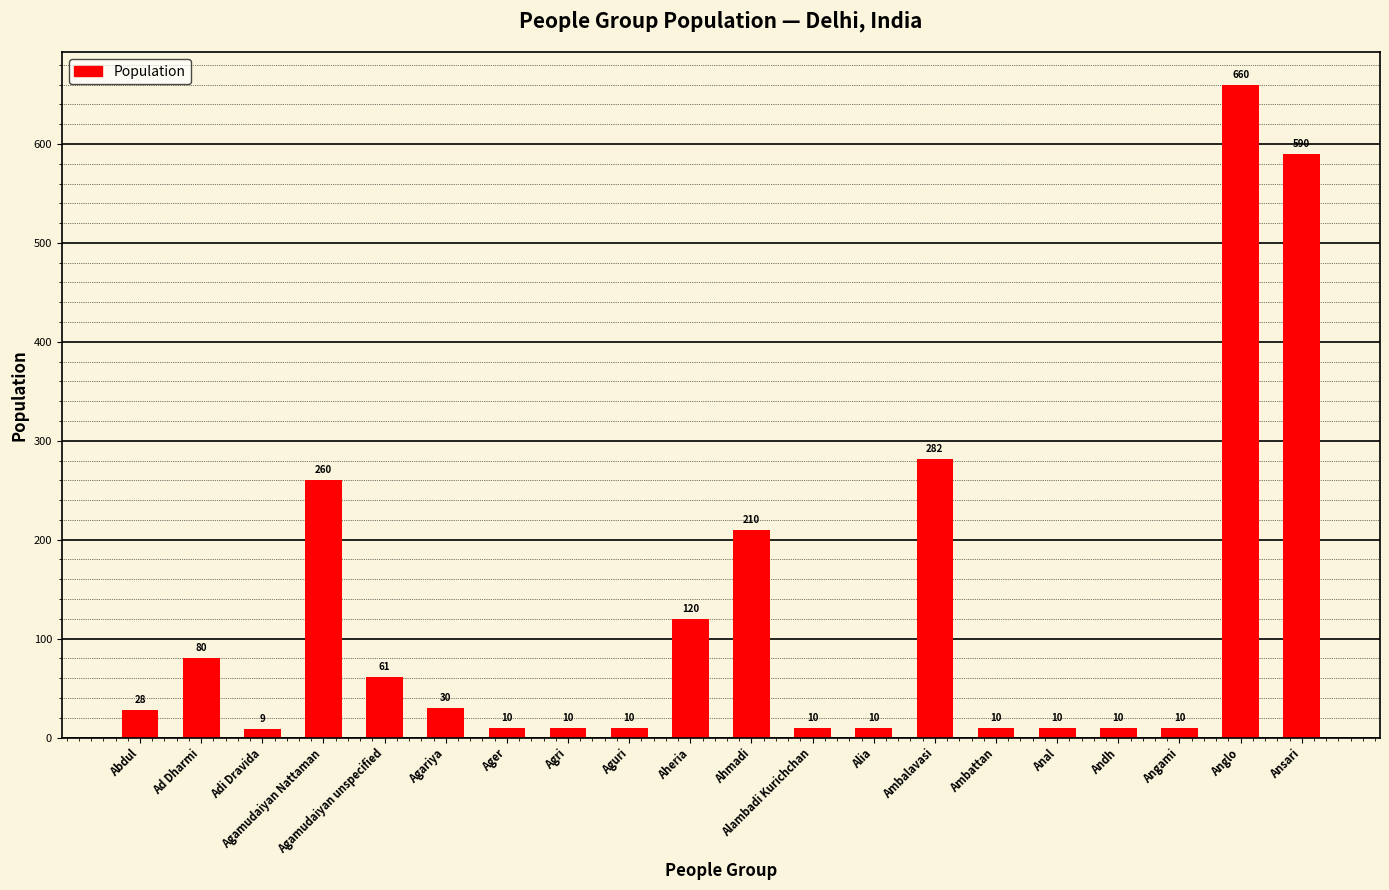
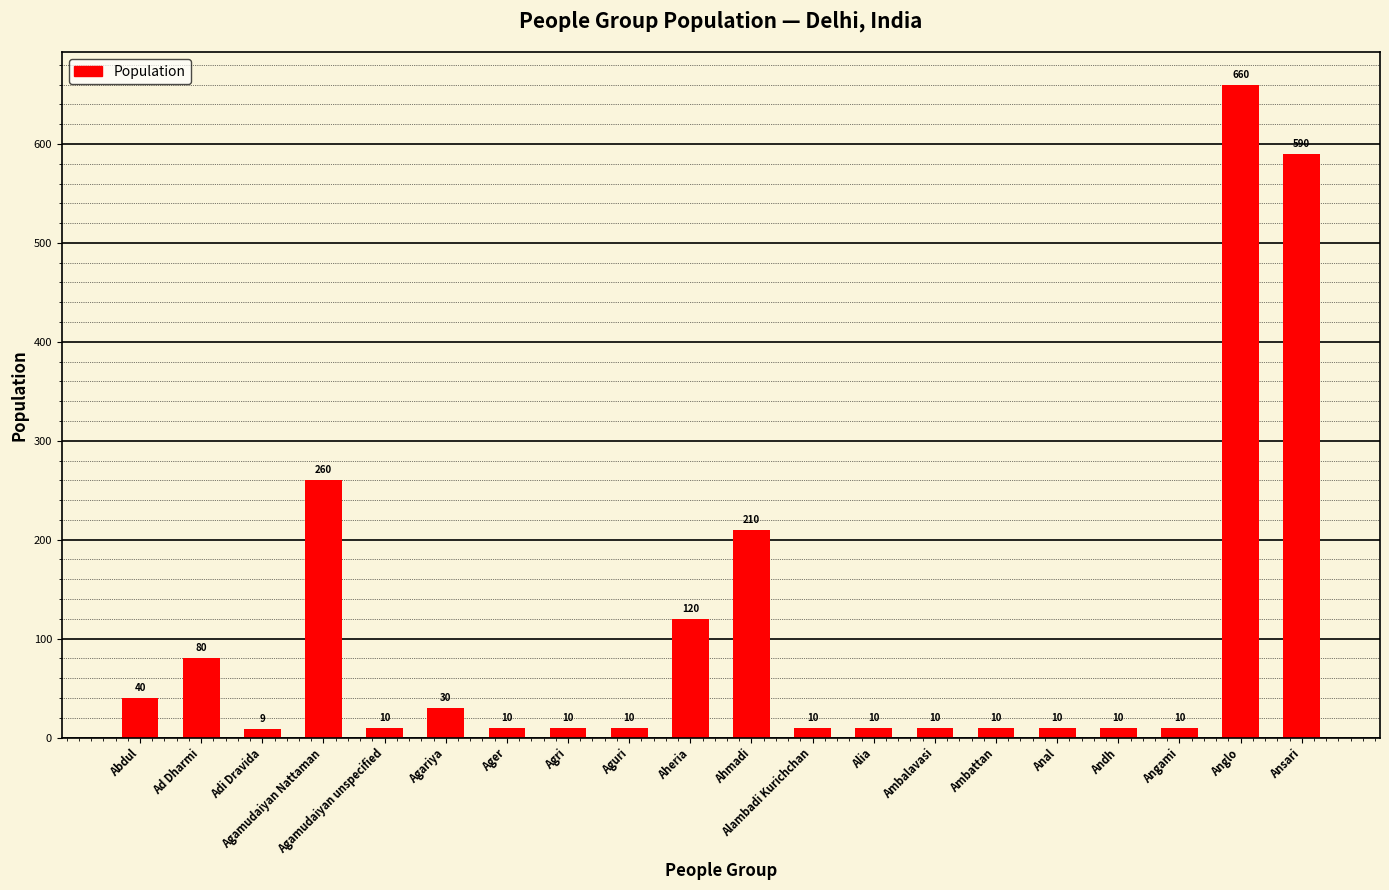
  {
-   "Abdul": 28,
+   "Abdul": 40,
    "Ad Dharmi": 80,
    "Adi Dravida": 9,
    "Agamudaiyan Nattaman": 260,
-   "Agamudaiyan unspecified": 61,
+   "Agamudaiyan unspecified": 10,
    "Agariya": 30,
    "Ager": 10,
    "Agri": 10,
    "Aguri": 10,
    "Aheria": 120,
    "Ahmadi": 210,
    "Alambadi Kurichchan": 10,
    "Alia": 10,
-   "Ambalavasi": 282,
+   "Ambalavasi": 10,
    "Ambattan": 10,
    "Anal": 10,
    "Andh": 10,
    "Angami": 10,
    "Anglo": 660,
    "Ansari": 590
  }
